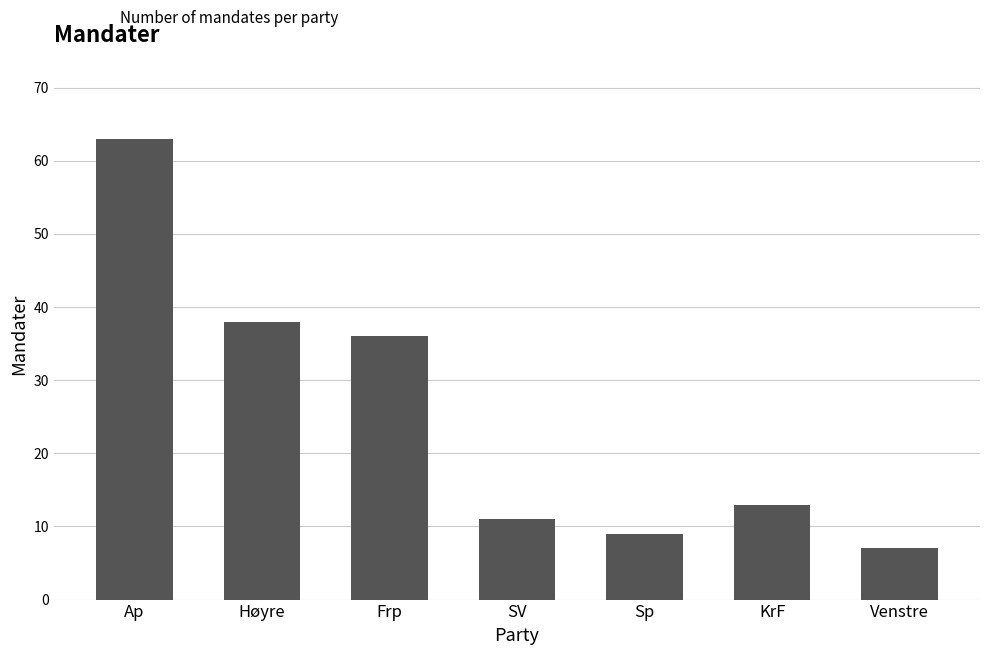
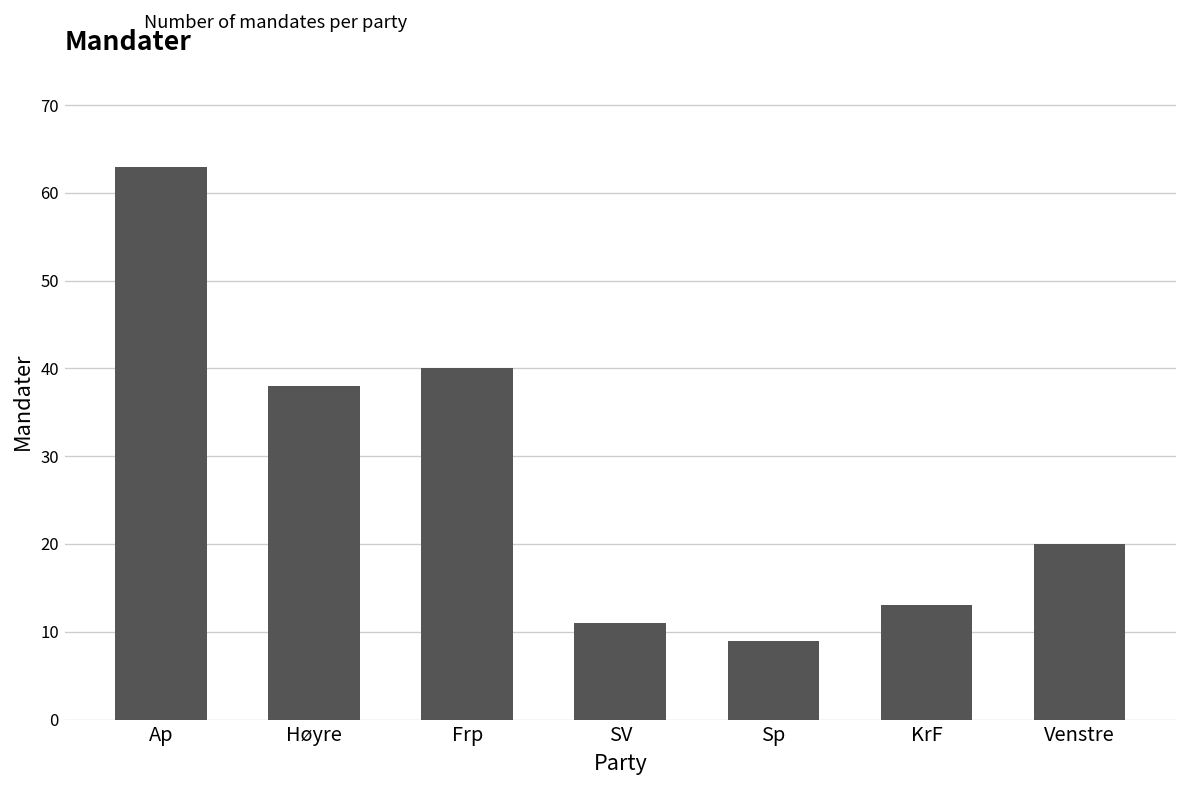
  {
    "Ap": 63,
    "Høyre": 38,
-   "Frp": 36,
+   "Frp": 40,
    "SV": 11,
    "Sp": 9,
    "KrF": 13,
-   "Venstre": 7
+   "Venstre": 20
  }
